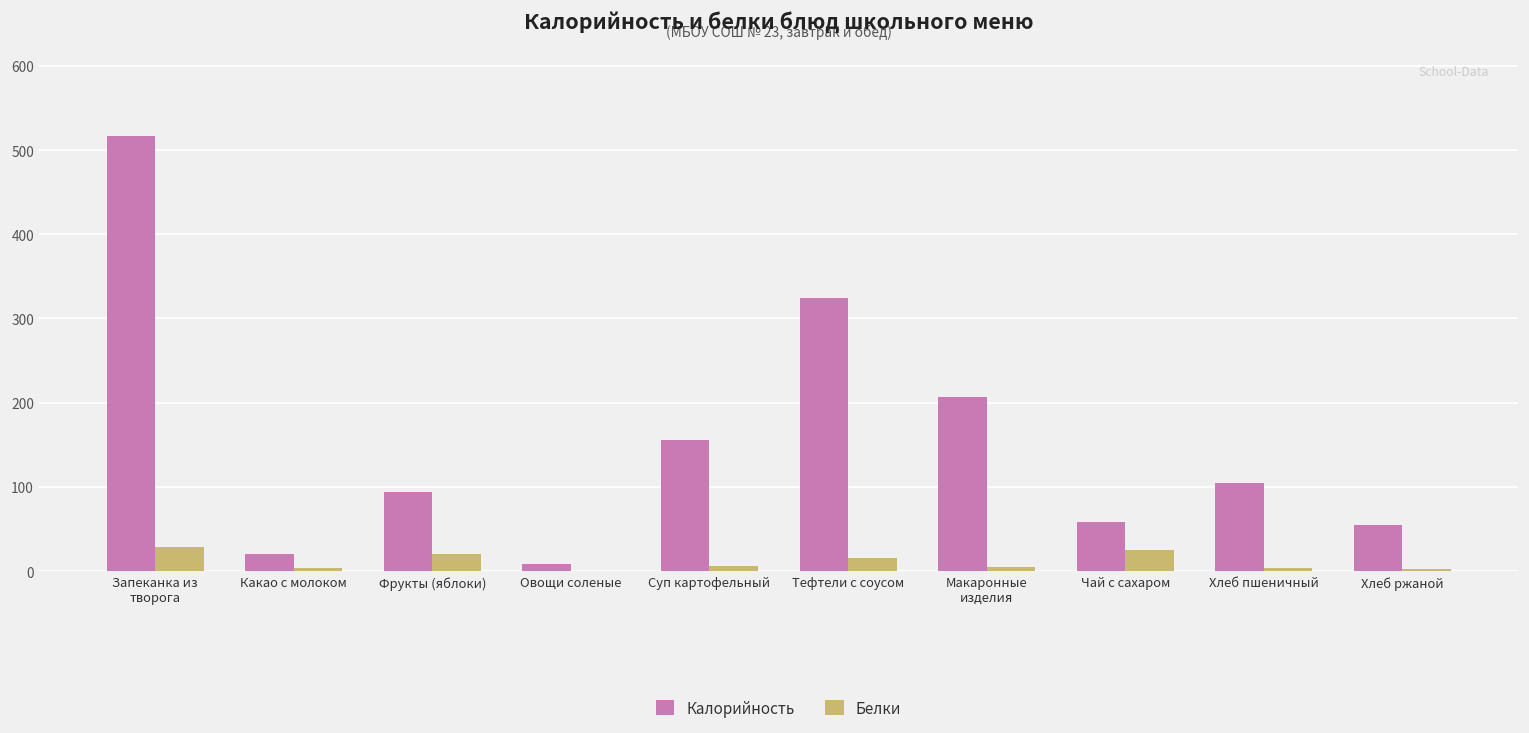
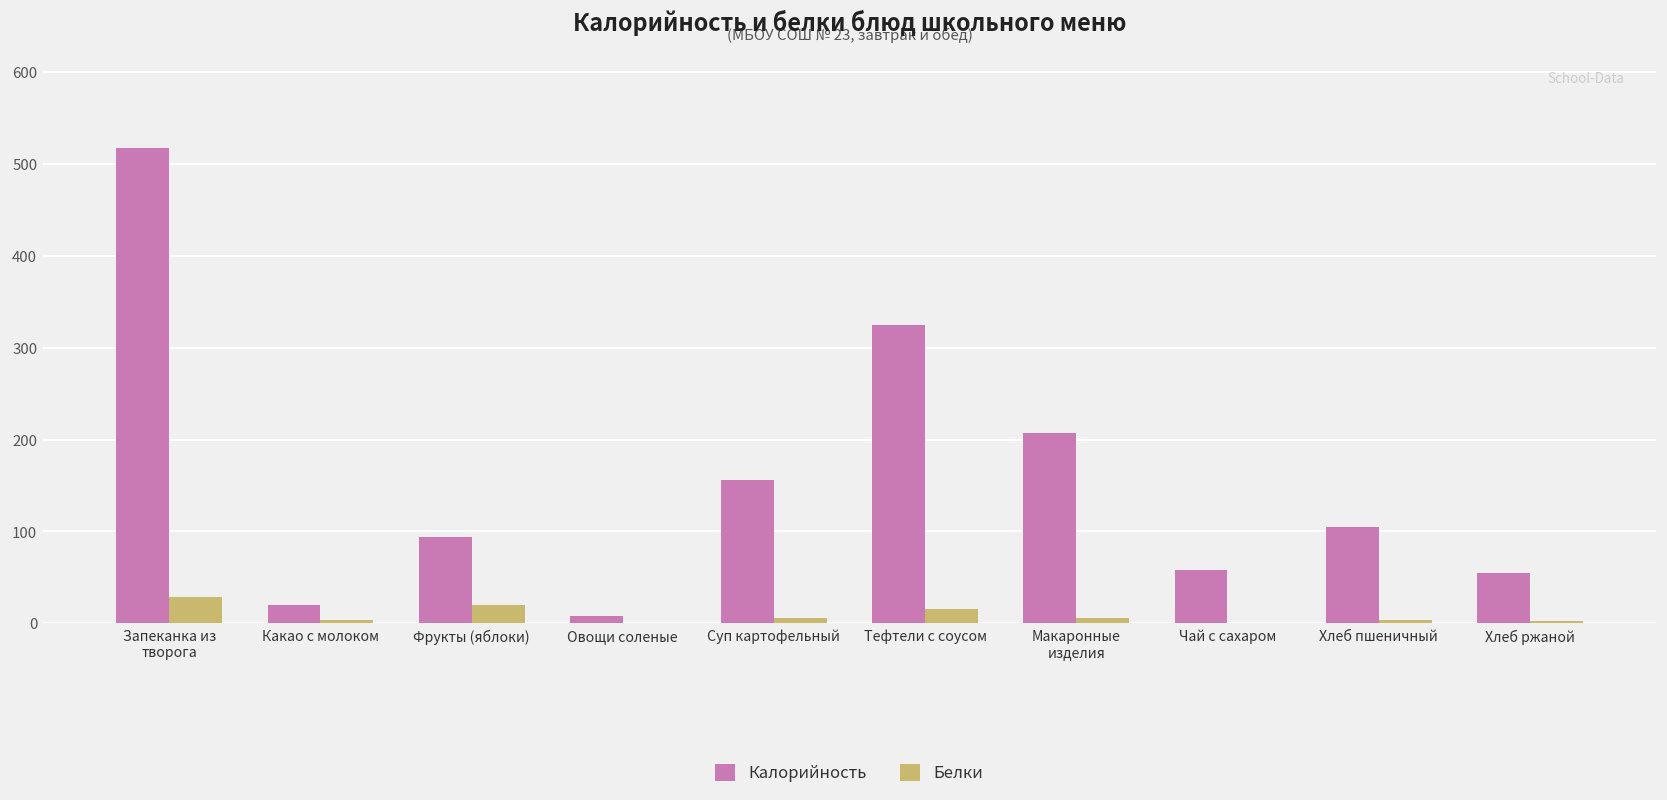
  {
    "Калорийность": {
      "Запеканка из творога": 520,
      "Какао с молоком": 20,
      "Фрукты (яблоки)": 90,
      "Овощи соленые": 10,
      "Суп картофельный": 160,
      "Тефтели с соусом": 320,
      "Макаронные изделия": 210,
      "Чай с сахаром": 60,
      "Хлеб пшеничный": 100,
      "Хлеб ржаной": 50
    },
    "Белки": {
      "Запеканка из творога": 30,
      "Какао с молоком": 0,
      "Фрукты (яблоки)": 20,
      "Суп картофельный": 10,
      "Тефтели с соусом": 20,
      "Макаронные изделия": 10,
-     "Чай с сахаром": 20
+     "Чай с сахаром": 0
    }
  }
